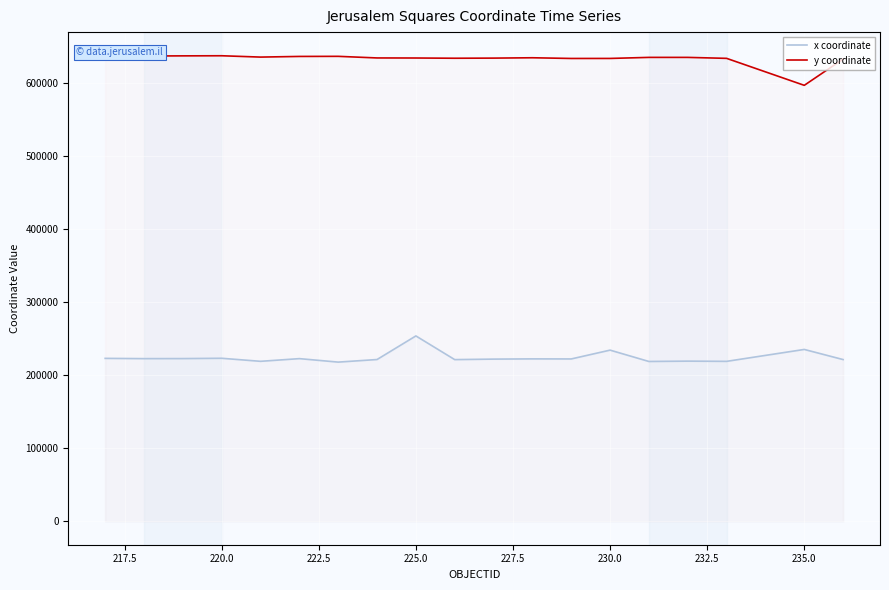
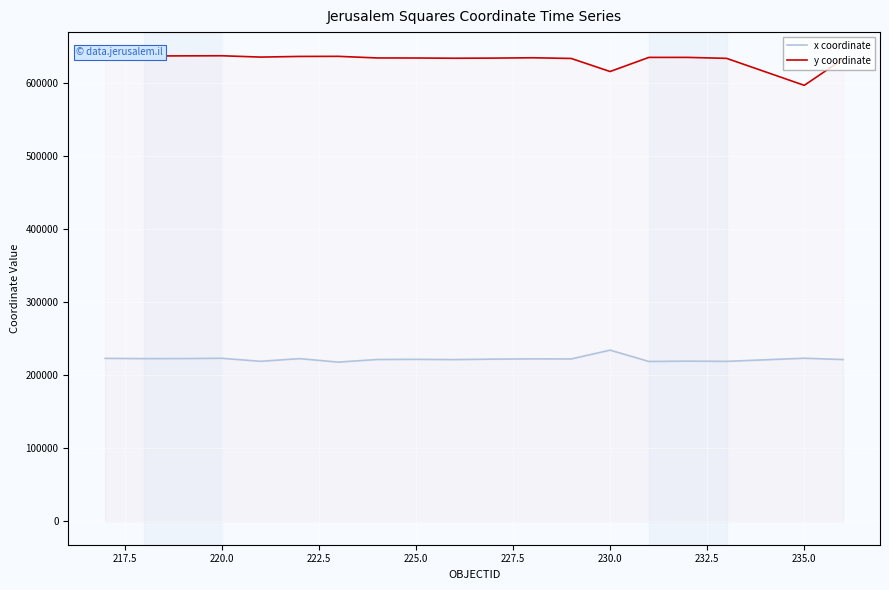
  {
    "x coordinate": {
      "220.0": 220000,
-     "225.0": 250000,
+     "225.0": 220000,
      "230.0": 230000,
-     "235.0": 240000
+     "235.0": 220000
    },
    "y coordinate": {
      "220.0": 640000,
      "225.0": 630000,
-     "230.0": 630000,
+     "230.0": 620000,
      "235.0": 600000
    }
  }
